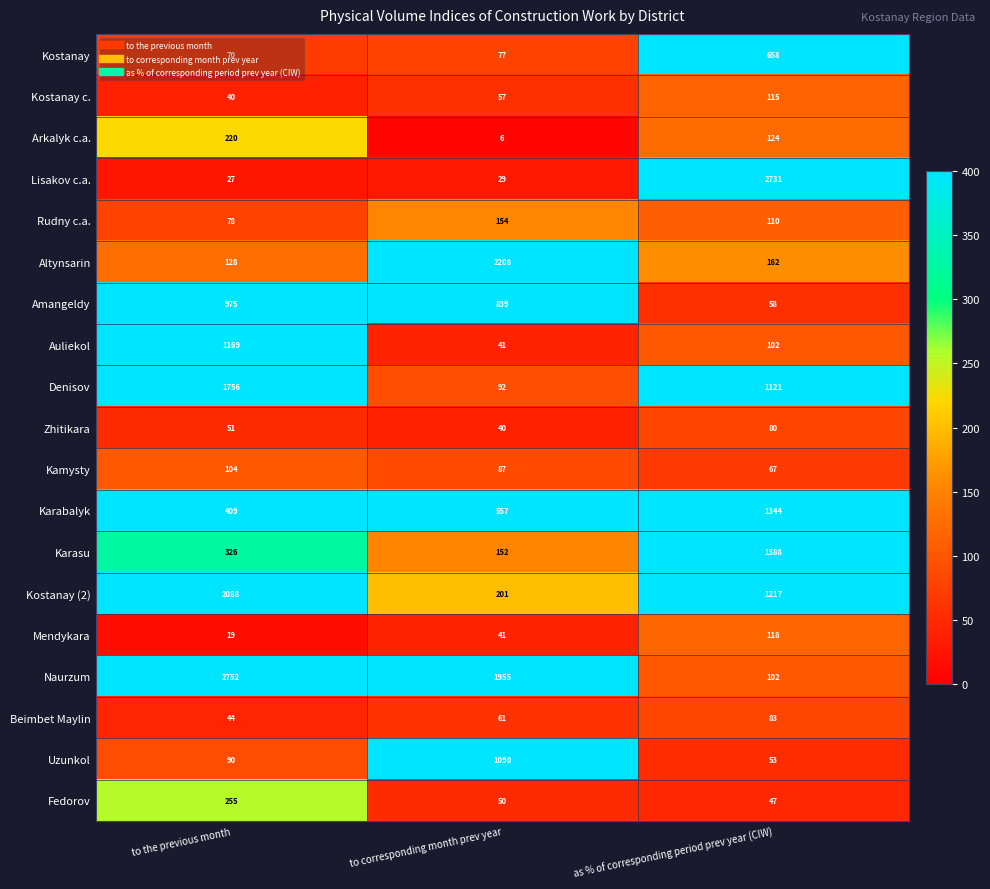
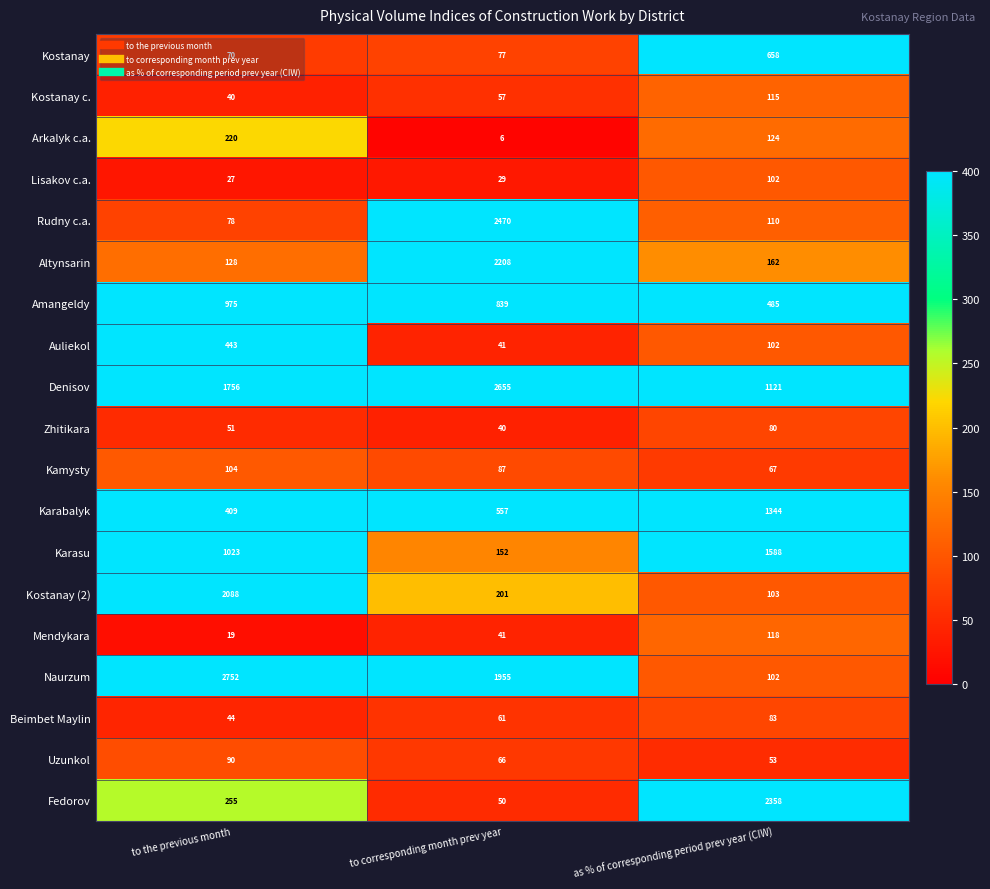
  {
    "Kostanay": {
      "to corresponding month prev year": 77,
      "as % of corresponding period prev year (CIW)": 658
    },
    "Kostanay c.": {
      "to the previous month": 40,
      "to corresponding month prev year": 57,
      "as % of corresponding period prev year (CIW)": 115
    },
    "Arkalyk c.a.": {
      "to the previous month": 220,
      "to corresponding month prev year": 6,
      "as % of corresponding period prev year (CIW)": 124
    },
    "Lisakov c.a.": {
      "to the previous month": 27,
      "to corresponding month prev year": 29,
-     "as % of corresponding period prev year (CIW)": 2731
+     "as % of corresponding period prev year (CIW)": 102
    },
    "Rudny c.a.": {
      "to the previous month": 78,
-     "to corresponding month prev year": 154,
+     "to corresponding month prev year": 2470,
      "as % of corresponding period prev year (CIW)": 110
    },
    "Altynsarin": {
      "to the previous month": 128,
      "to corresponding month prev year": 2208,
      "as % of corresponding period prev year (CIW)": 162
    },
    "Amangeldy": {
      "to the previous month": 975,
      "to corresponding month prev year": 839,
-     "as % of corresponding period prev year (CIW)": 58
+     "as % of corresponding period prev year (CIW)": 485
    },
    "Auliekol": {
-     "to the previous month": 1169,
+     "to the previous month": 443,
      "to corresponding month prev year": 41,
      "as % of corresponding period prev year (CIW)": 102
    },
    "Denisov": {
      "to the previous month": 1756,
-     "to corresponding month prev year": 92,
+     "to corresponding month prev year": 2655,
      "as % of corresponding period prev year (CIW)": 1121
    },
    "Zhitikara": {
      "to the previous month": 51,
      "to corresponding month prev year": 40,
      "as % of corresponding period prev year (CIW)": 80
    },
    "Kamysty": {
      "to the previous month": 104,
      "to corresponding month prev year": 87,
      "as % of corresponding period prev year (CIW)": 67
    },
    "Karabalyk": {
      "to the previous month": 409,
      "to corresponding month prev year": 557,
      "as % of corresponding period prev year (CIW)": 1344
    },
    "Karasu": {
-     "to the previous month": 326,
+     "to the previous month": 1023,
      "to corresponding month prev year": 152,
      "as % of corresponding period prev year (CIW)": 1588
    },
    "Kostanay (2)": {
      "to the previous month": 2088,
      "to corresponding month prev year": 201,
-     "as % of corresponding period prev year (CIW)": 1217
+     "as % of corresponding period prev year (CIW)": 103
    },
    "Mendykara": {
      "to the previous month": 19,
      "to corresponding month prev year": 41,
      "as % of corresponding period prev year (CIW)": 118
    },
    "Naurzum": {
      "to the previous month": 2752,
      "to corresponding month prev year": 1955,
      "as % of corresponding period prev year (CIW)": 102
    },
    "Beimbet Maylin": {
      "to the previous month": 44,
      "to corresponding month prev year": 61,
      "as % of corresponding period prev year (CIW)": 83
    },
    "Uzunkol": {
      "to the previous month": 90,
-     "to corresponding month prev year": 1090,
+     "to corresponding month prev year": 66,
      "as % of corresponding period prev year (CIW)": 53
    },
    "Fedorov": {
      "to the previous month": 255,
      "to corresponding month prev year": 50,
-     "as % of corresponding period prev year (CIW)": 47
+     "as % of corresponding period prev year (CIW)": 2358
    }
  }
